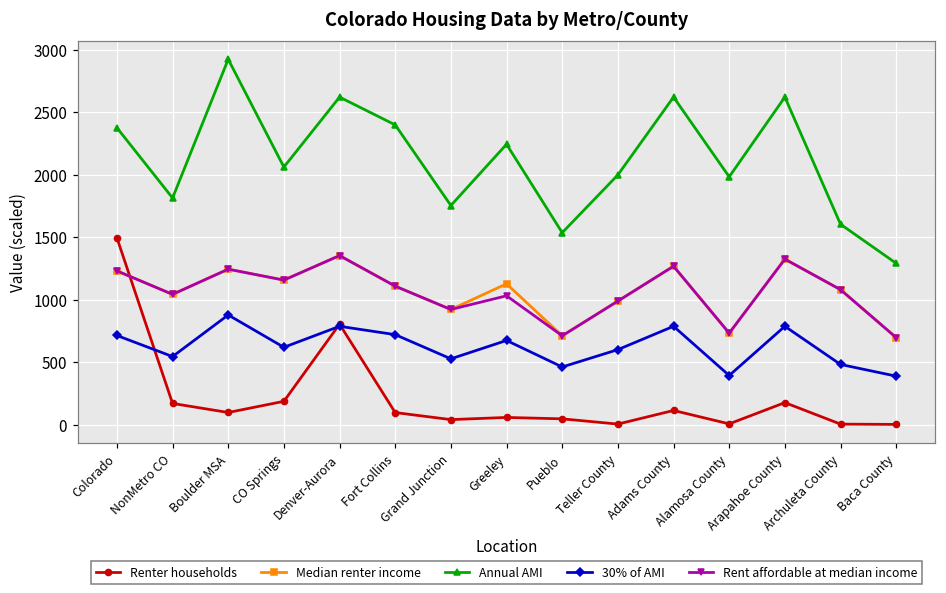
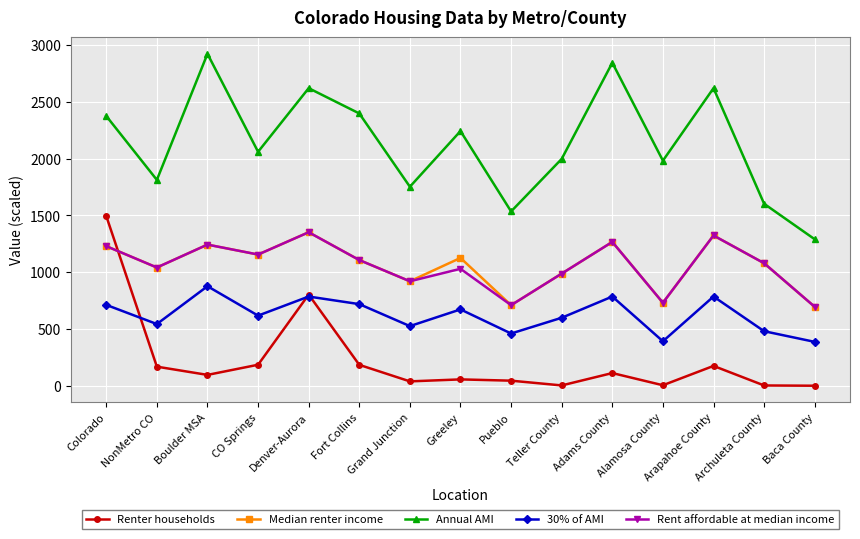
  {
    "Renter households": {
      "Colorado": 1490,
      "NonMetro CO": 170,
      "Boulder MSA": 100,
      "CO Springs": 190,
-     "Fort Collins": 100,
+     "Fort Collins": 180,
      "Grand Junction": 40,
      "Greeley": 60,
      "Pueblo": 50,
      "Teller County": 0,
      "Adams County": 110,
      "Alamosa County": 10,
      "Arapahoe County": 180,
      "Archuleta County": 0,
      "Baca County": 0
    },
    "Median renter income": {
      "Greeley": 1130
    },
    "Annual AMI": {
      "Colorado": 2370,
      "NonMetro CO": 1810,
      "Boulder MSA": 2920,
      "CO Springs": 2060,
      "Denver-Aurora": 2620,
      "Fort Collins": 2400,
      "Grand Junction": 1750,
      "Greeley": 2240,
      "Pueblo": 1540,
      "Teller County": 2000,
-     "Adams County": 2620,
+     "Adams County": 2840,
      "Alamosa County": 1980,
      "Arapahoe County": 2620,
      "Archuleta County": 1600,
      "Baca County": 1290
    },
    "30% of AMI": {
      "Colorado": 710,
      "NonMetro CO": 540,
      "Boulder MSA": 880,
      "CO Springs": 620,
      "Fort Collins": 720,
      "Grand Junction": 530,
      "Greeley": 670,
      "Pueblo": 460,
      "Teller County": 600,
      "Adams County": 790,
      "Alamosa County": 390,
      "Arapahoe County": 790,
      "Archuleta County": 480,
      "Baca County": 390
    },
    "Rent affordable at median income": {
      "Greeley": 1030
    }
  }
